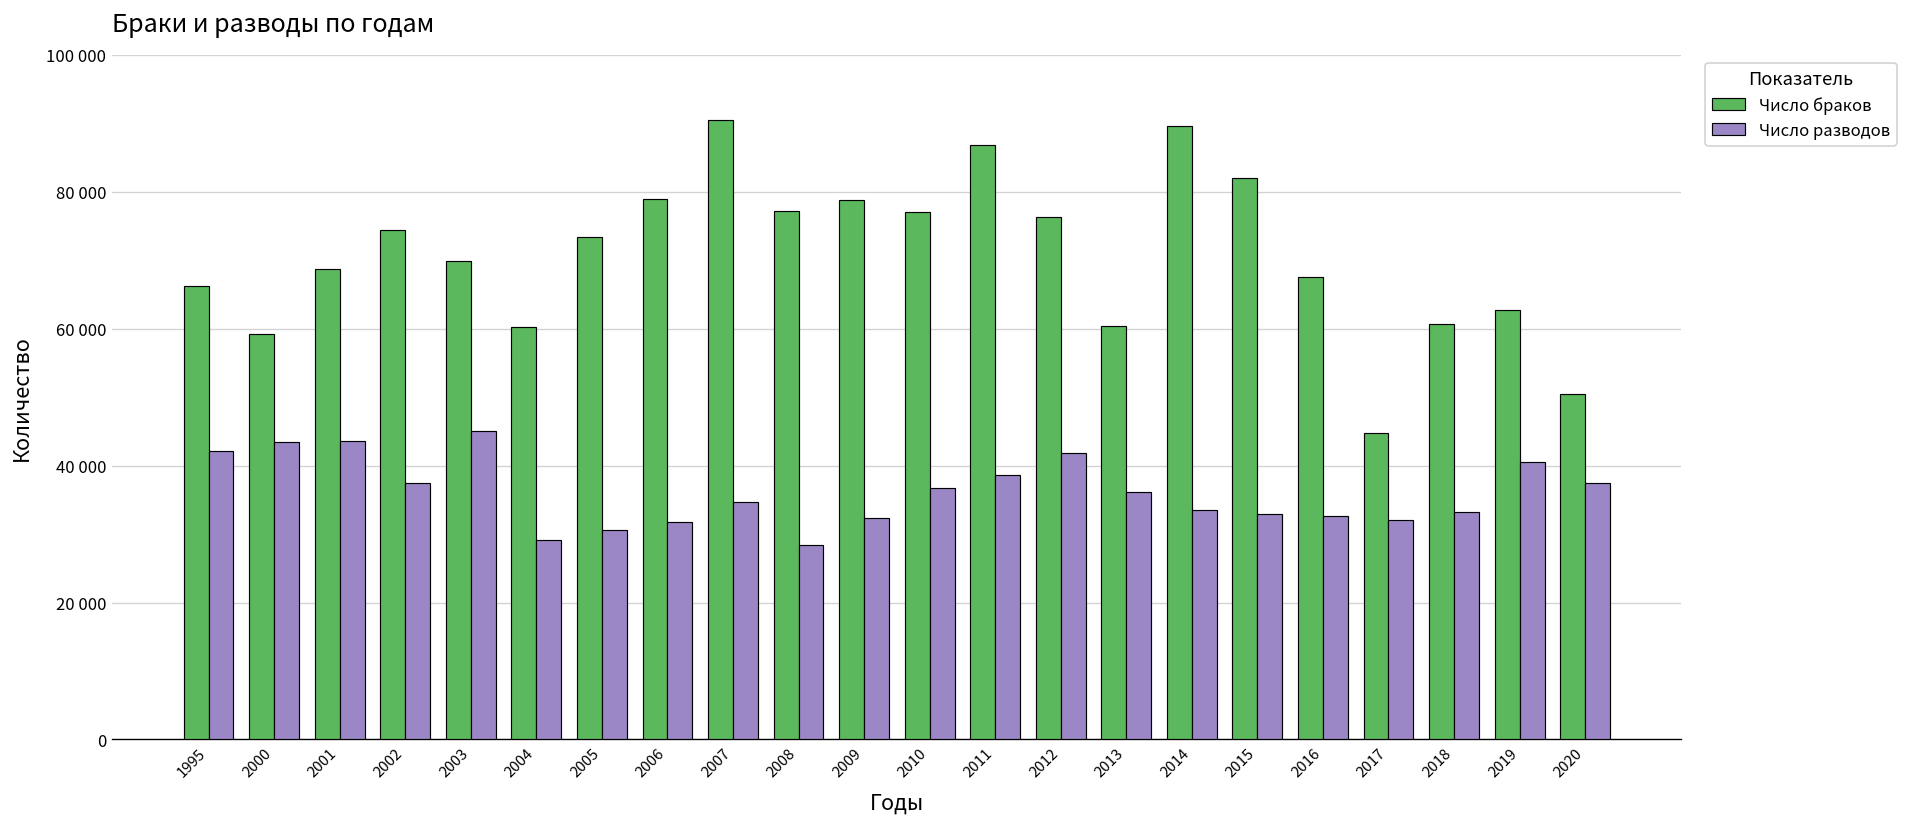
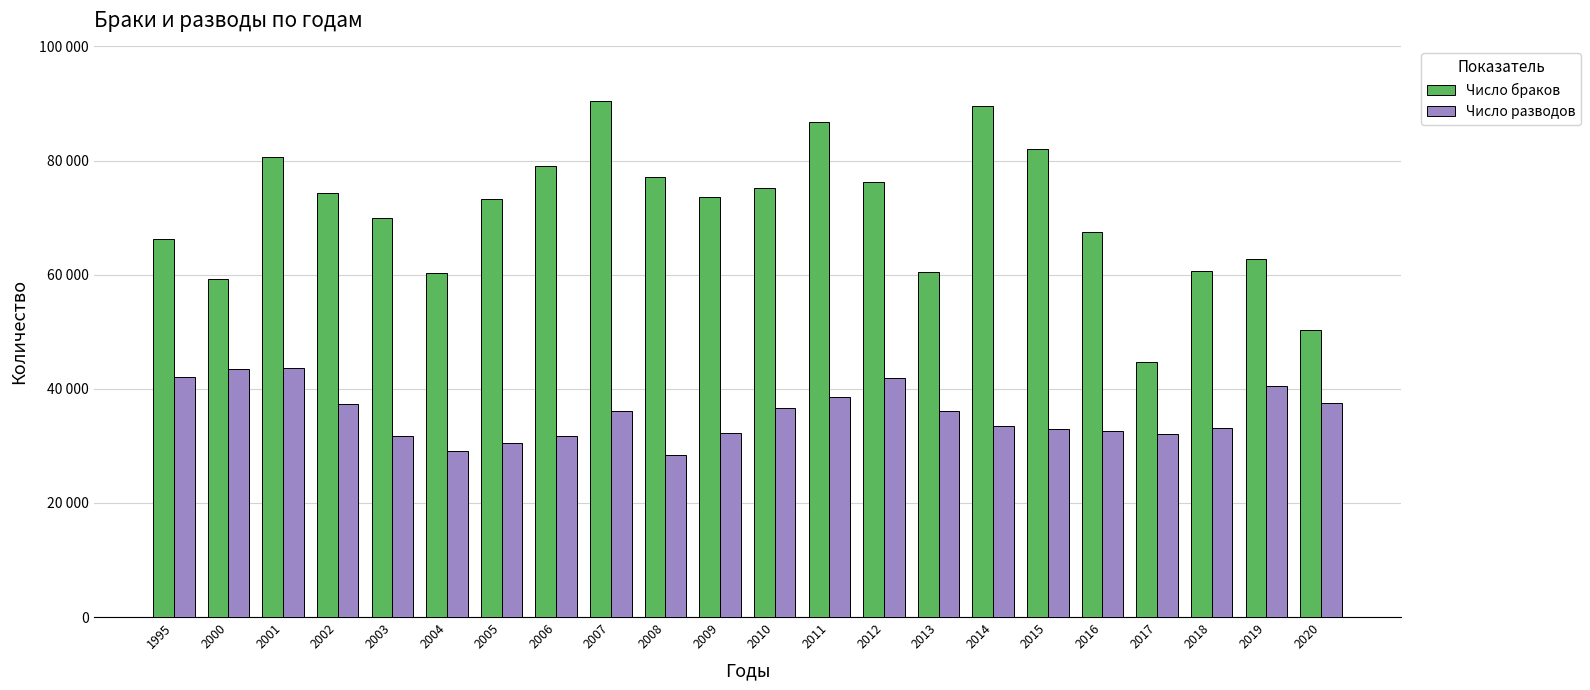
  {
    "Число браков": {
      "1995": 66000,
      "2000": 59000,
-     "2001": 69000,
+     "2001": 81000,
      "2002": 74000,
      "2003": 70000,
      "2004": 60000,
      "2005": 73000,
      "2006": 79000,
      "2007": 90000,
      "2008": 77000,
-     "2009": 79000,
-     "2010": 77000,
+     "2009": 74000,
+     "2010": 75000,
      "2011": 87000,
      "2012": 76000,
      "2013": 60000,
      "2014": 90000,
      "2015": 82000,
      "2016": 67000,
      "2017": 45000,
      "2018": 61000,
      "2019": 63000,
      "2020": 50000
    },
    "Число разводов": {
      "1995": 42000,
      "2000": 44000,
      "2001": 44000,
      "2002": 37000,
-     "2003": 45000,
+     "2003": 32000,
      "2004": 29000,
      "2005": 31000,
      "2006": 32000,
-     "2007": 35000,
+     "2007": 36000,
      "2008": 28000,
      "2009": 32000,
      "2010": 37000,
      "2011": 39000,
      "2012": 42000,
      "2013": 36000,
      "2014": 33000,
      "2015": 33000,
      "2016": 33000,
      "2017": 32000,
      "2018": 33000,
      "2019": 41000,
      "2020": 37000
    }
  }
